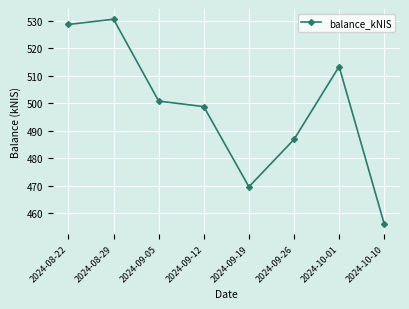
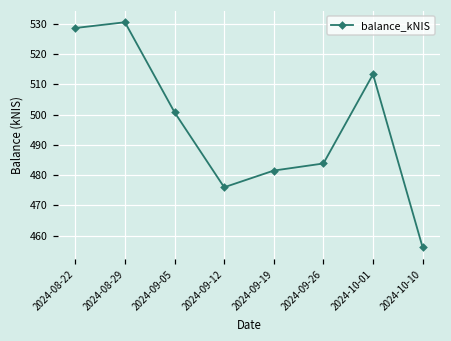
  {
    "2024-08-22": 529,
    "2024-08-29": 530,
    "2024-09-05": 501,
-   "2024-09-12": 499,
-   "2024-09-19": 470,
-   "2024-09-26": 487,
+   "2024-09-12": 476,
+   "2024-09-19": 481,
+   "2024-09-26": 484,
    "2024-10-01": 513,
    "2024-10-10": 456
  }
